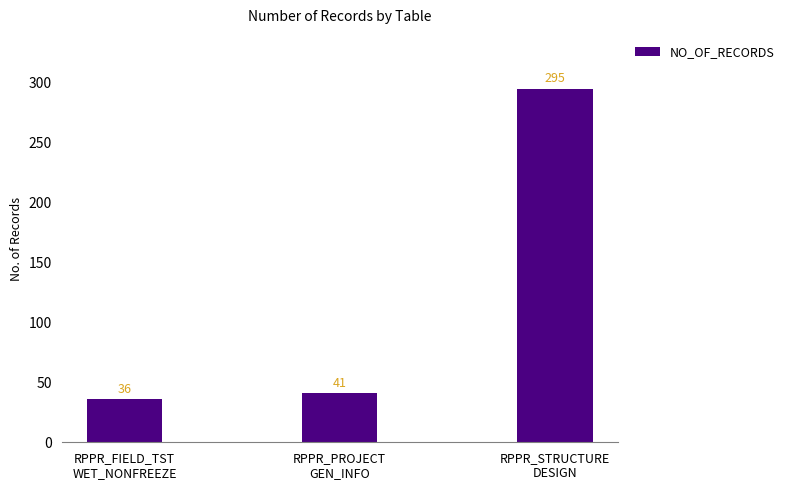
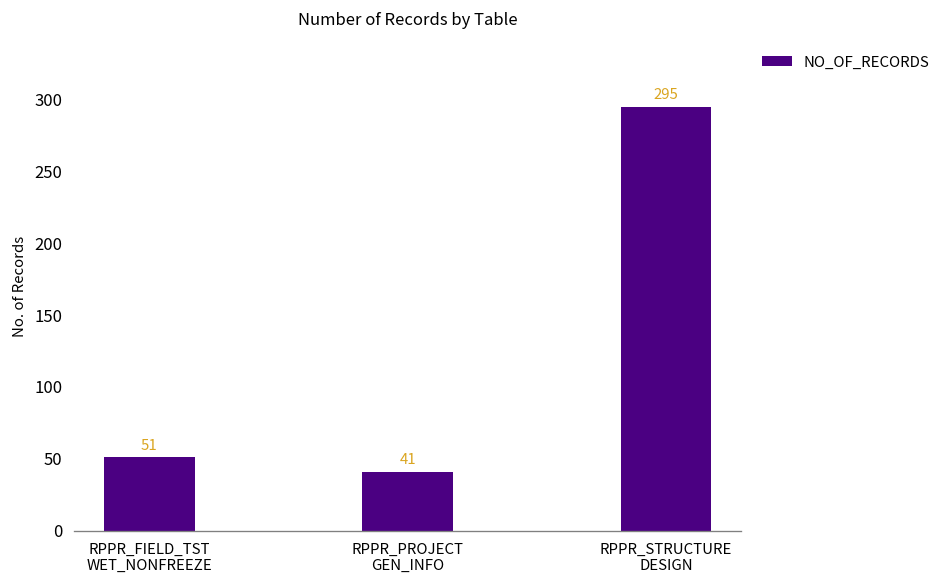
  {
-   "RPPR_FIELD_TST WET_NONFREEZE": 36,
+   "RPPR_FIELD_TST WET_NONFREEZE": 51,
    "RPPR_PROJECT GEN_INFO": 41,
    "RPPR_STRUCTURE DESIGN": 295
  }
